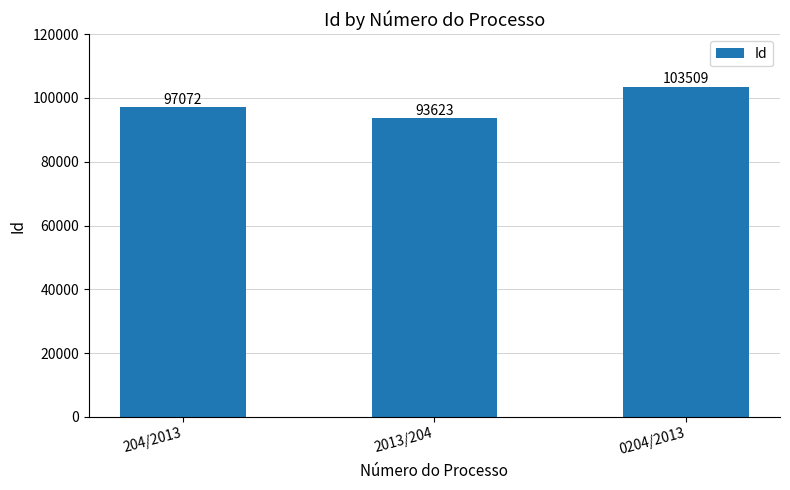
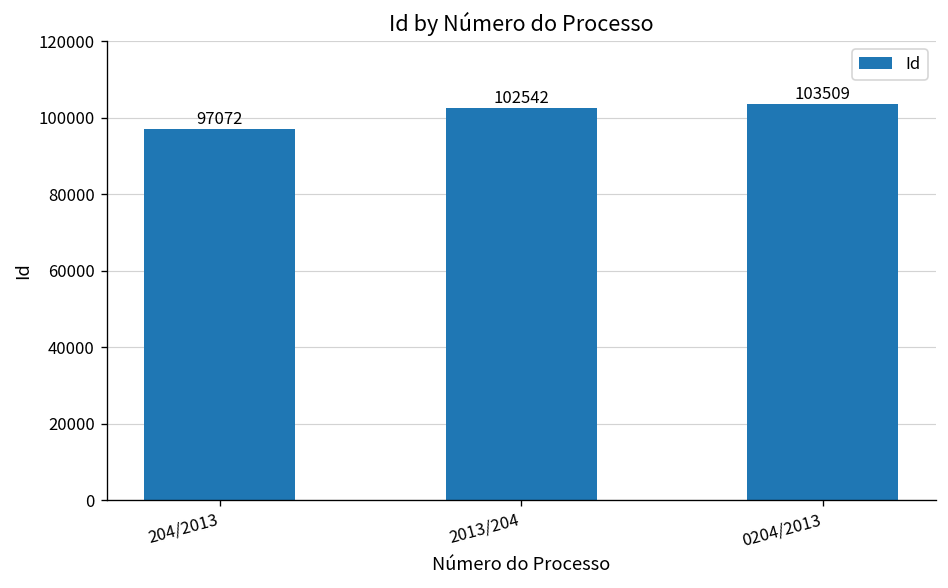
  {
    "204/2013": 97072,
-   "2013/204": 93623,
+   "2013/204": 102542,
    "0204/2013": 103509
  }
